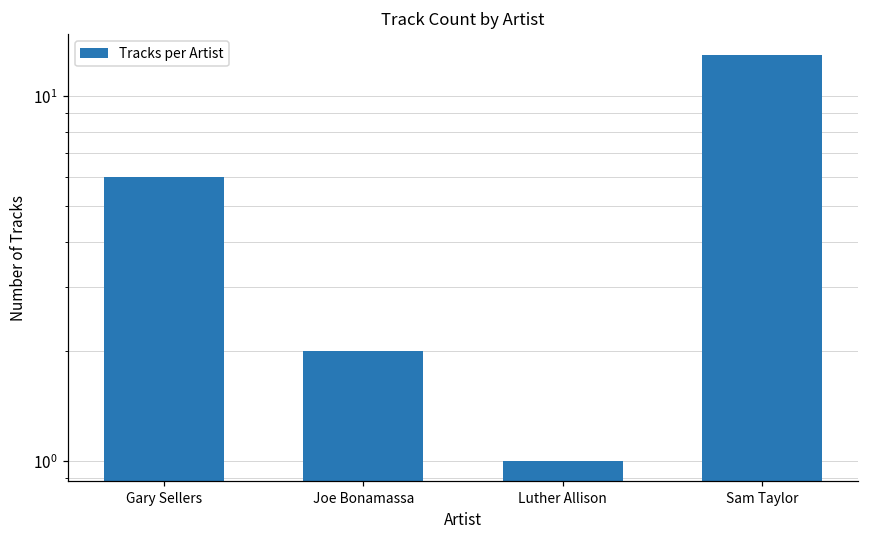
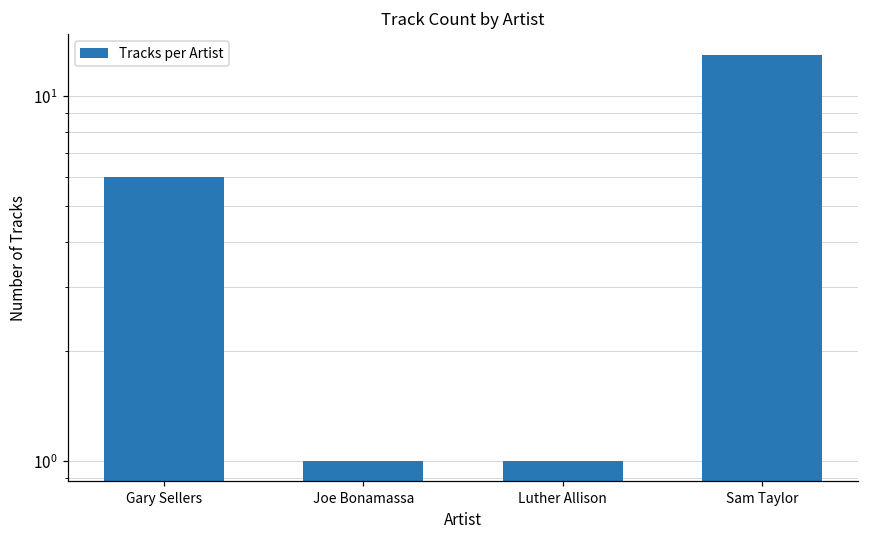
  {
    "Gary Sellers": 6,
-   "Joe Bonamassa": 2,
+   "Joe Bonamassa": 1,
    "Luther Allison": 1,
    "Sam Taylor": 13
  }
